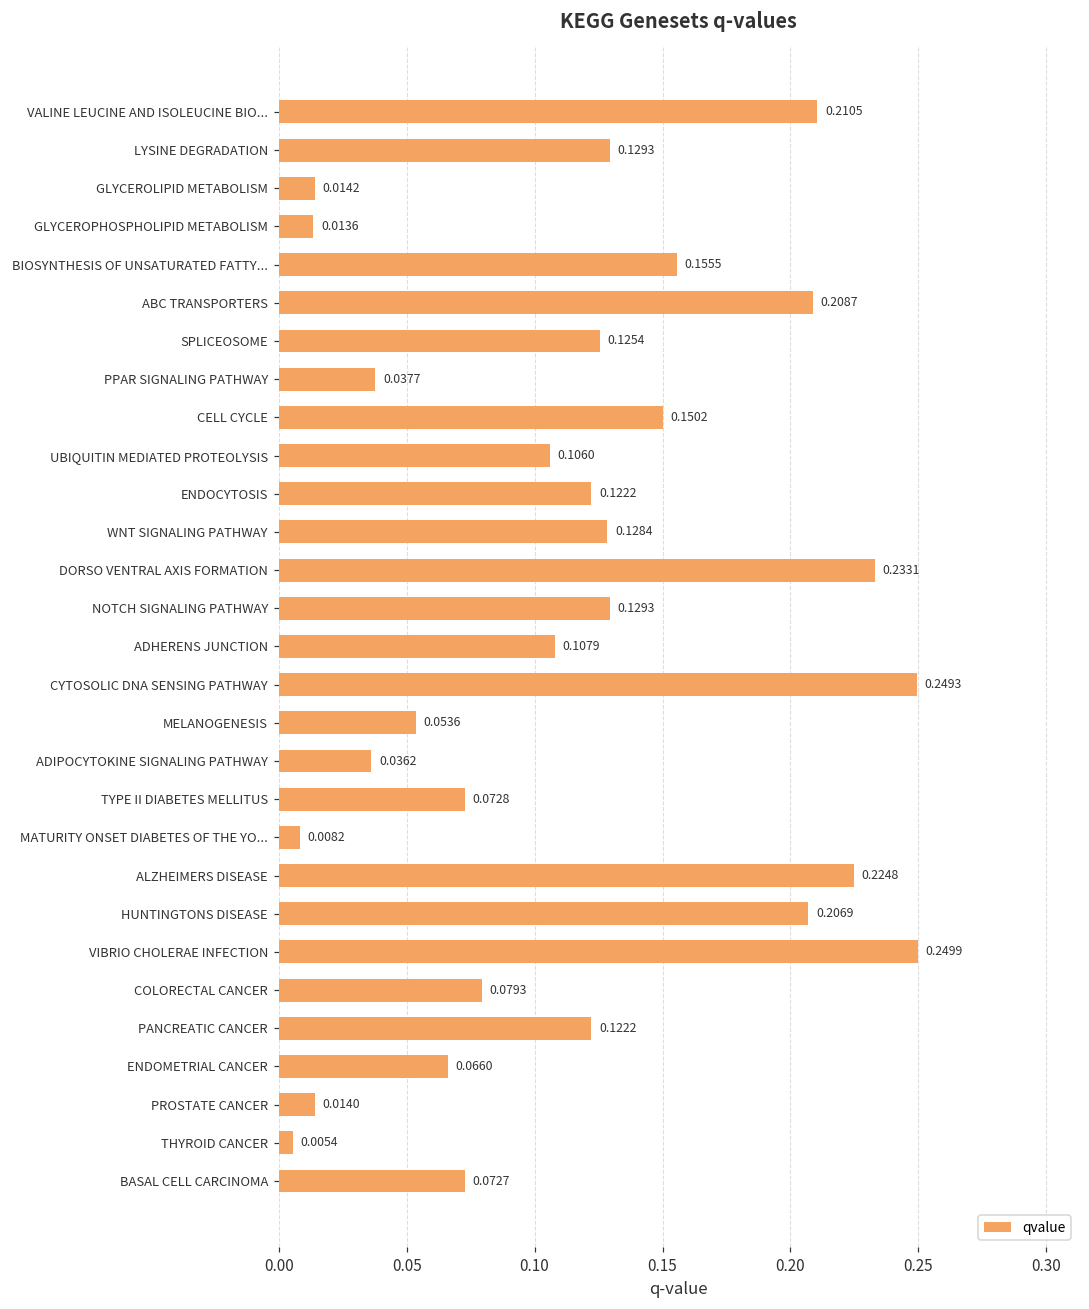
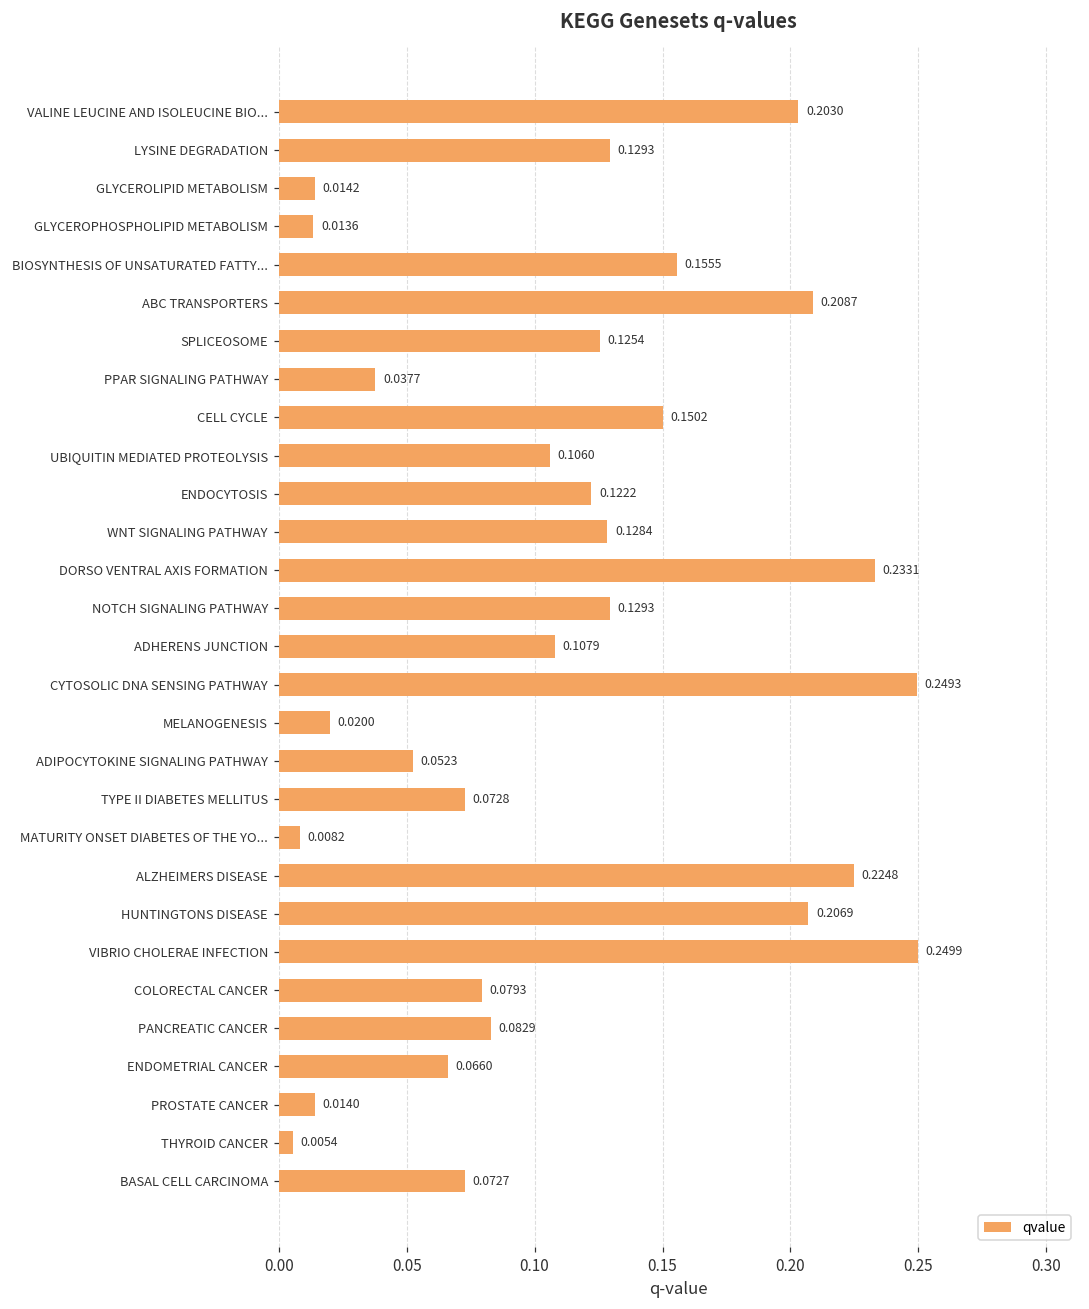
  {
-   "VALINE LEUCINE AND ISOLEUCINE BIO...": 0.2105,
+   "VALINE LEUCINE AND ISOLEUCINE BIO...": 0.2030,
    "LYSINE DEGRADATION": 0.1293,
    "GLYCEROLIPID METABOLISM": 0.0142,
    "GLYCEROPHOSPHOLIPID METABOLISM": 0.0136,
    "BIOSYNTHESIS OF UNSATURATED FATTY...": 0.1555,
    "ABC TRANSPORTERS": 0.2087,
    "SPLICEOSOME": 0.1254,
    "PPAR SIGNALING PATHWAY": 0.0377,
    "CELL CYCLE": 0.1502,
    "UBIQUITIN MEDIATED PROTEOLYSIS": 0.1060,
    "ENDOCYTOSIS": 0.1222,
    "WNT SIGNALING PATHWAY": 0.1284,
    "DORSO VENTRAL AXIS FORMATION": 0.2331,
    "NOTCH SIGNALING PATHWAY": 0.1293,
    "ADHERENS JUNCTION": 0.1079,
    "CYTOSOLIC DNA SENSING PATHWAY": 0.2493,
-   "MELANOGENESIS": 0.0536,
-   "ADIPOCYTOKINE SIGNALING PATHWAY": 0.0362,
+   "MELANOGENESIS": 0.0200,
+   "ADIPOCYTOKINE SIGNALING PATHWAY": 0.0523,
    "TYPE II DIABETES MELLITUS": 0.0728,
    "MATURITY ONSET DIABETES OF THE YO...": 0.0082,
    "ALZHEIMERS DISEASE": 0.2248,
    "HUNTINGTONS DISEASE": 0.2069,
    "VIBRIO CHOLERAE INFECTION": 0.2499,
    "COLORECTAL CANCER": 0.0793,
-   "PANCREATIC CANCER": 0.1222,
+   "PANCREATIC CANCER": 0.0829,
    "ENDOMETRIAL CANCER": 0.0660,
    "PROSTATE CANCER": 0.0140,
    "THYROID CANCER": 0.0054,
    "BASAL CELL CARCINOMA": 0.0727
  }
